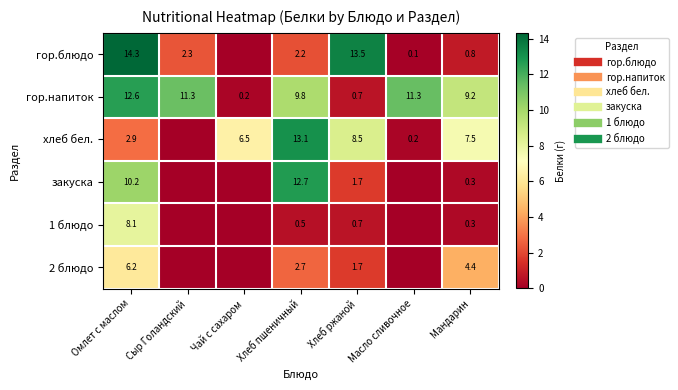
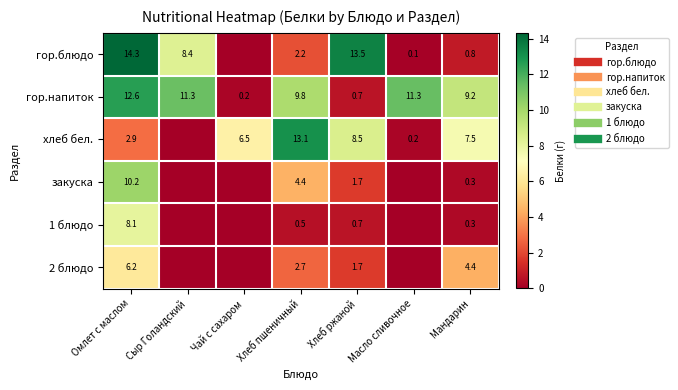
  {
    "гор.блюдо": {
      "Омлет с маслом": 14.3,
-     "Сыр Голандский": 2.3,
+     "Сыр Голандский": 8.4,
      "Хлеб пшеничный": 2.2,
      "Хлеб ржаной": 13.5,
      "Масло сливочное": 0.1,
      "Мандарин": 0.8
    },
    "гор.напиток": {
      "Омлет с маслом": 12.6,
      "Сыр Голандский": 11.3,
      "Чай с сахаром": 0.2,
      "Хлеб пшеничный": 9.8,
      "Хлеб ржаной": 0.7,
      "Масло сливочное": 11.3,
      "Мандарин": 9.2
    },
    "хлеб бел.": {
      "Омлет с маслом": 2.9,
      "Чай с сахаром": 6.5,
      "Хлеб пшеничный": 13.1,
      "Хлеб ржаной": 8.5,
      "Масло сливочное": 0.2,
      "Мандарин": 7.5
    },
    "закуска": {
      "Омлет с маслом": 10.2,
-     "Хлеб пшеничный": 12.7,
+     "Хлеб пшеничный": 4.4,
      "Хлеб ржаной": 1.7,
      "Мандарин": 0.3
    },
    "1 блюдо": {
      "Омлет с маслом": 8.1,
      "Хлеб пшеничный": 0.5,
      "Хлеб ржаной": 0.7,
      "Мандарин": 0.3
    },
    "2 блюдо": {
      "Омлет с маслом": 6.2,
      "Хлеб пшеничный": 2.7,
      "Хлеб ржаной": 1.7,
      "Мандарин": 4.4
    }
  }
